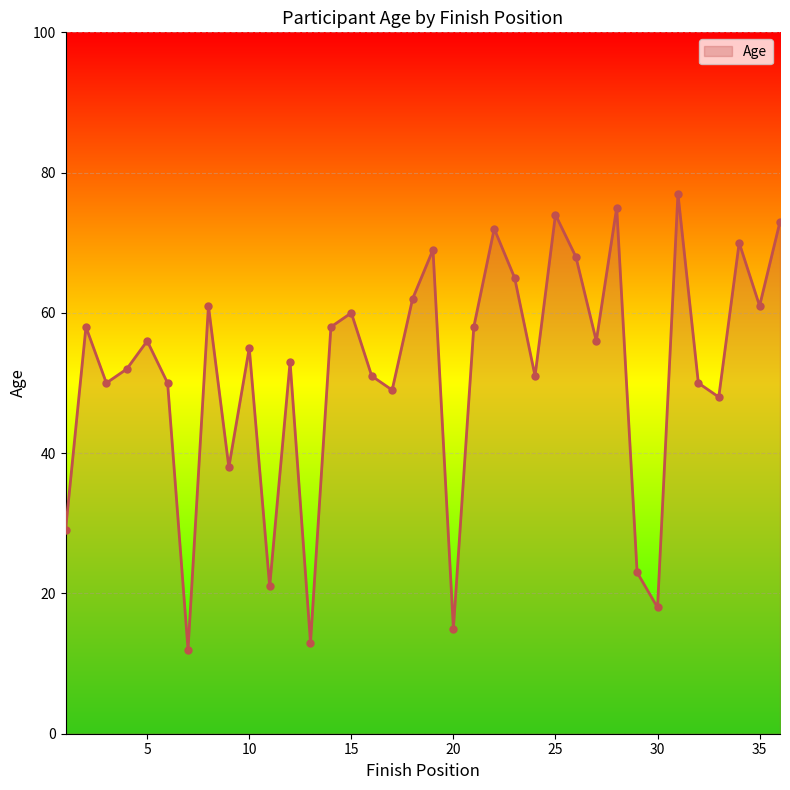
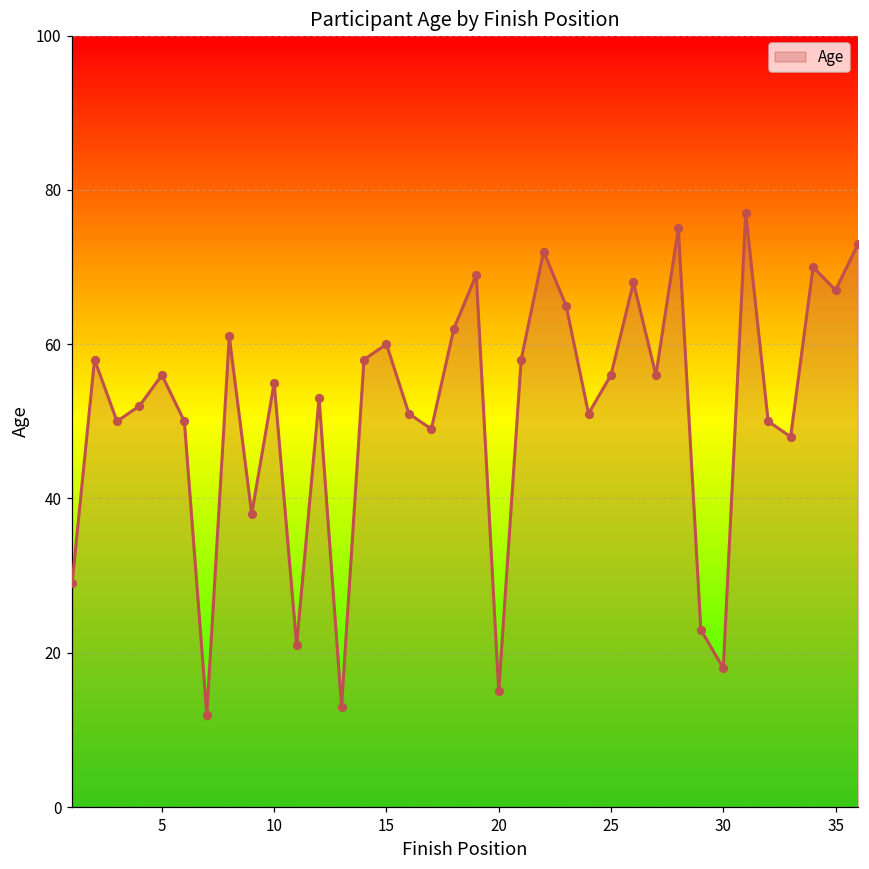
  {
    "5": 56,
    "10": 55,
    "15": 60,
    "20": 15,
-   "25": 74,
+   "25": 56,
    "30": 18,
-   "35": 61
+   "35": 67
  }
